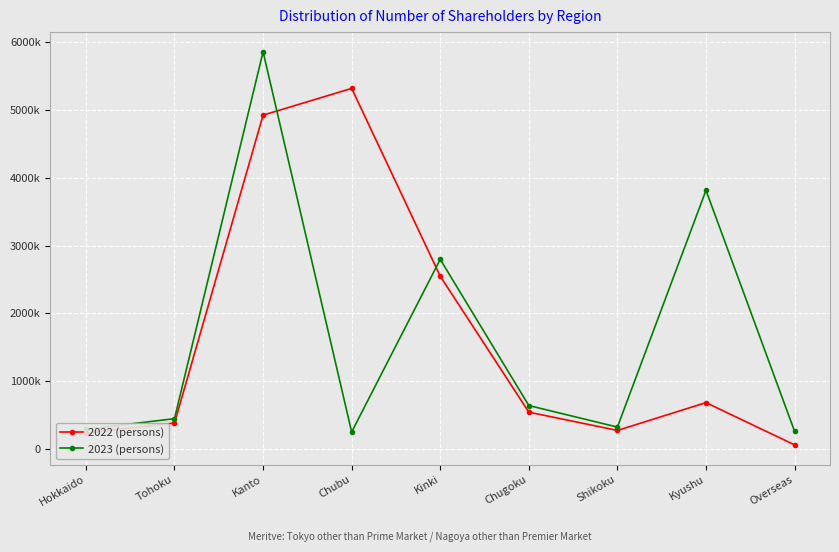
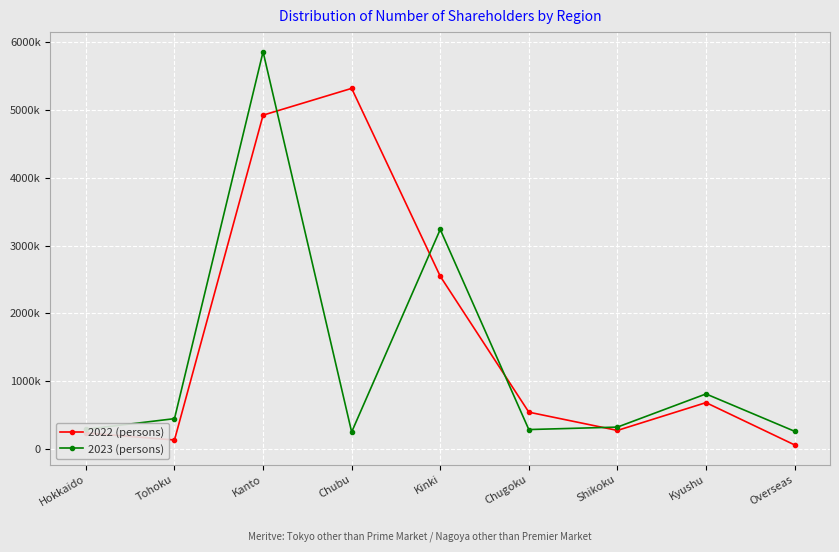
  {
    "2022 (persons)": {
-     "Tohoku": 400000,
+     "Tohoku": 100000,
      "Kanto": 4900000,
      "Chubu": 5300000,
      "Kinki": 2500000,
      "Chugoku": 500000,
      "Shikoku": 300000,
      "Kyushu": 700000,
      "Overseas": 100000
    },
    "2023 (persons)": {
      "Tohoku": 400000,
      "Kanto": 5900000,
      "Chubu": 200000,
-     "Kinki": 2800000,
-     "Chugoku": 600000,
+     "Kinki": 3200000,
+     "Chugoku": 300000,
      "Shikoku": 300000,
-     "Kyushu": 3800000,
+     "Kyushu": 800000,
      "Overseas": 300000
    }
  }
